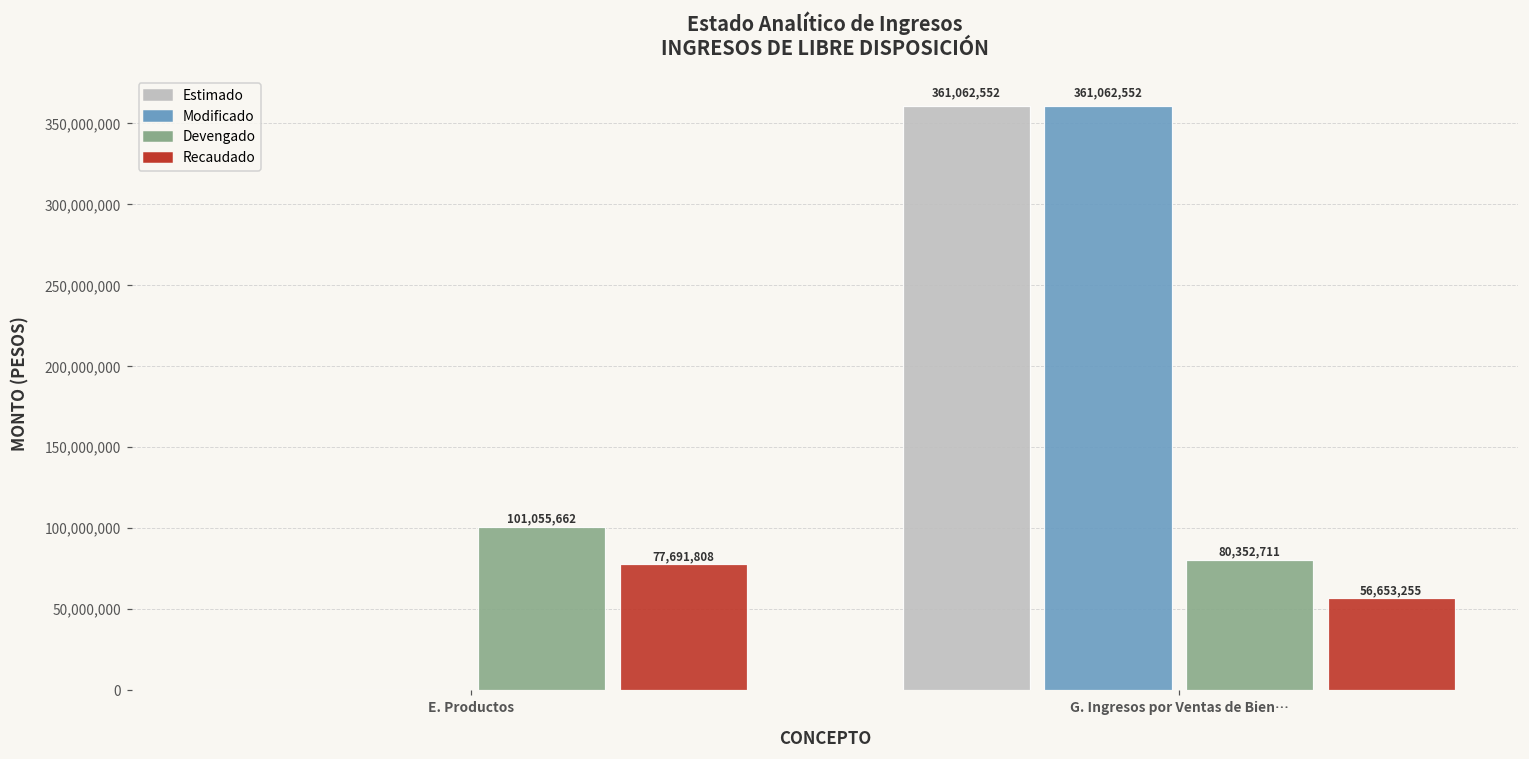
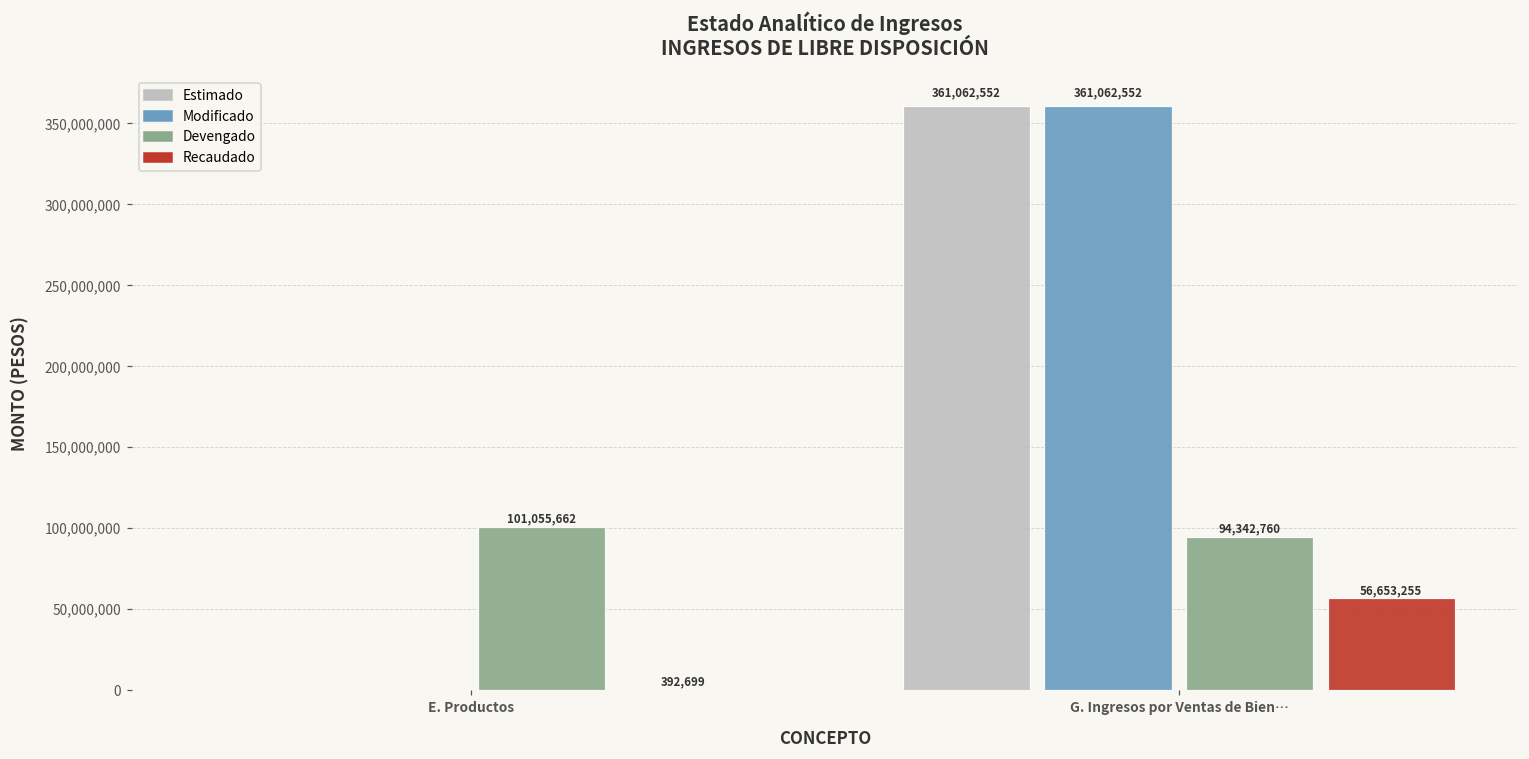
  {
    "Estimado": {
      "G. Ingresos por Ventas de Bien…": "361,062,552"
    },
    "Modificado": {
      "G. Ingresos por Ventas de Bien…": "361,062,552"
    },
    "Devengado": {
      "E. Productos": "101,055,662",
-     "G. Ingresos por Ventas de Bien…": "80,352,711"
+     "G. Ingresos por Ventas de Bien…": "94,342,760"
    },
    "Recaudado": {
-     "E. Productos": "77,691,808",
+     "E. Productos": "392,699",
      "G. Ingresos por Ventas de Bien…": "56,653,255"
    }
  }
